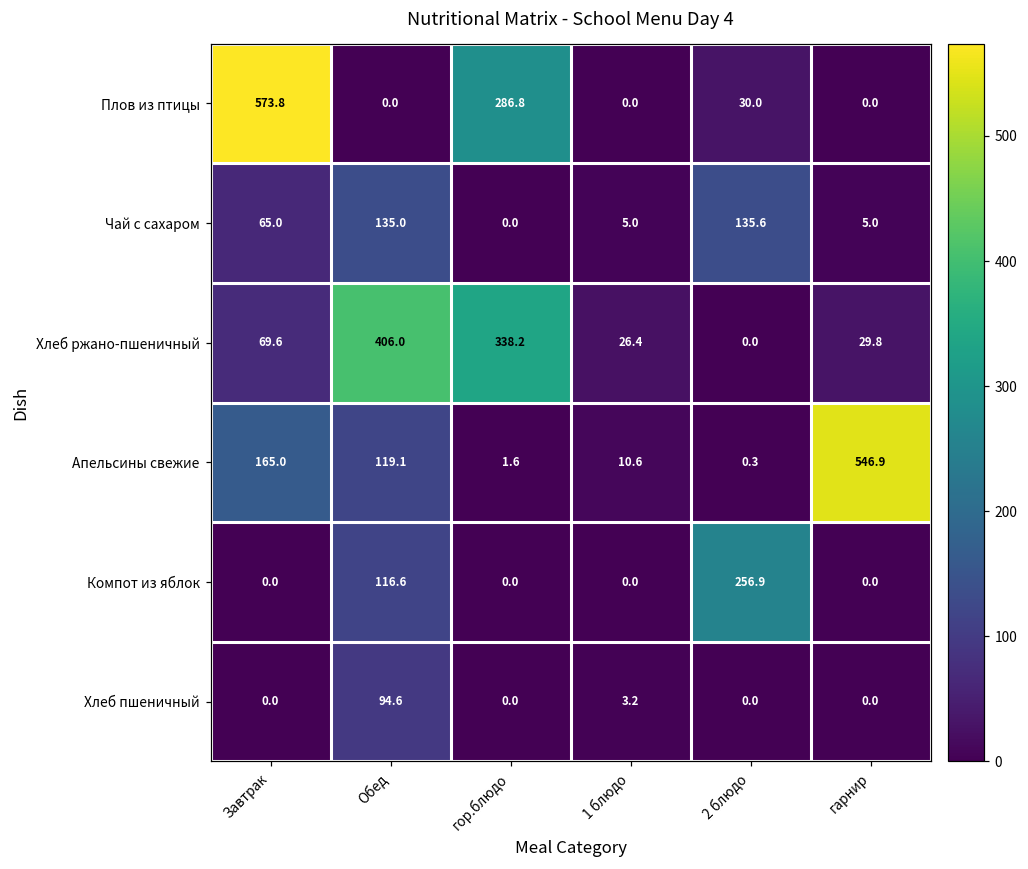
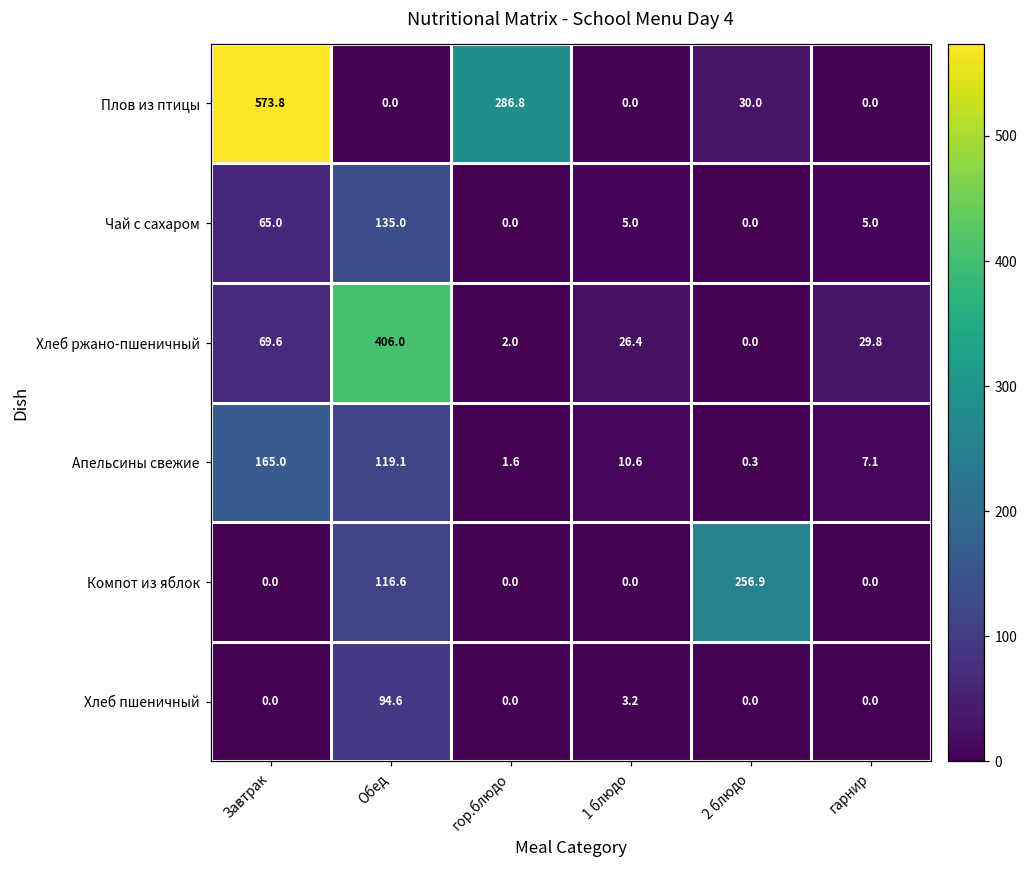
  {
    "Плов из птицы": {
      "Завтрак": 573.8,
      "Обед": 0.0,
      "гор.блюдо": 286.8,
      "1 блюдо": 0.0,
      "2 блюдо": 30.0,
      "гарнир": 0.0
    },
    "Чай с сахаром": {
      "Завтрак": 65.0,
      "Обед": 135.0,
      "гор.блюдо": 0.0,
      "1 блюдо": 5.0,
-     "2 блюдо": 135.6,
+     "2 блюдо": 0.0,
      "гарнир": 5.0
    },
    "Хлеб ржано-пшеничный": {
      "Завтрак": 69.6,
      "Обед": 406.0,
-     "гор.блюдо": 338.2,
+     "гор.блюдо": 2.0,
      "1 блюдо": 26.4,
      "2 блюдо": 0.0,
      "гарнир": 29.8
    },
    "Апельсины свежие": {
      "Завтрак": 165.0,
      "Обед": 119.1,
      "гор.блюдо": 1.6,
      "1 блюдо": 10.6,
      "2 блюдо": 0.3,
-     "гарнир": 546.9
+     "гарнир": 7.1
    },
    "Компот из яблок": {
      "Завтрак": 0.0,
      "Обед": 116.6,
      "гор.блюдо": 0.0,
      "1 блюдо": 0.0,
      "2 блюдо": 256.9,
      "гарнир": 0.0
    },
    "Хлеб пшеничный": {
      "Завтрак": 0.0,
      "Обед": 94.6,
      "гор.блюдо": 0.0,
      "1 блюдо": 3.2,
      "2 блюдо": 0.0,
      "гарнир": 0.0
    }
  }
